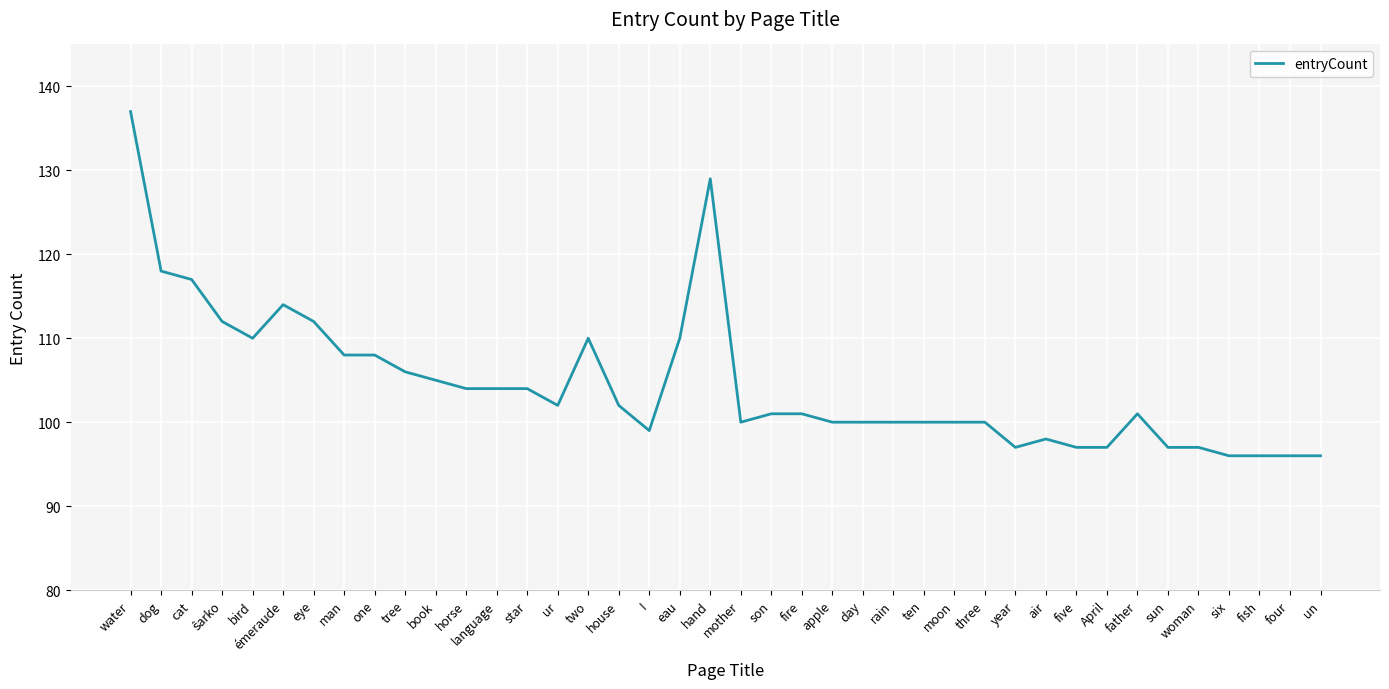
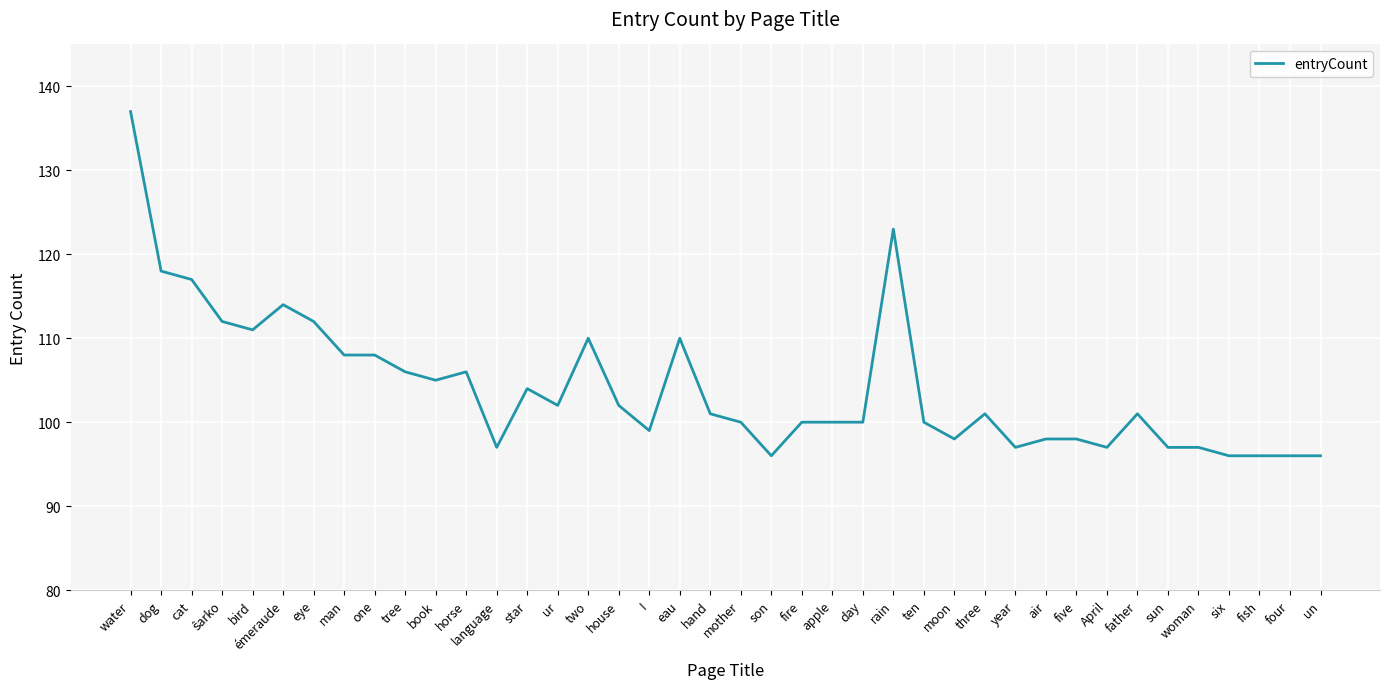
  {
    "water": 137,
    "dog": 118,
    "cat": 117,
    "ŝarko": 112,
-   "bird": 110,
+   "bird": 111,
    "émeraude": 114,
    "eye": 112,
    "man": 108,
    "one": 108,
    "tree": 106,
    "book": 105,
-   "horse": 104,
-   "language": 104,
+   "horse": 106,
+   "language": 97,
    "star": 104,
    "ur": 102,
    "two": 110,
    "house": 102,
    "I": 99,
    "eau": 110,
-   "hand": 129,
+   "hand": 101,
    "mother": 100,
-   "son": 101,
-   "fire": 101,
+   "son": 96,
+   "fire": 100,
    "apple": 100,
    "day": 100,
-   "rain": 100,
+   "rain": 123,
    "ten": 100,
-   "moon": 100,
-   "three": 100,
+   "moon": 98,
+   "three": 101,
    "year": 97,
    "air": 98,
-   "five": 97,
+   "five": 98,
    "April": 97,
    "father": 101,
    "sun": 97,
    "woman": 97,
    "six": 96,
    "fish": 96,
    "four": 96,
    "un": 96
  }
